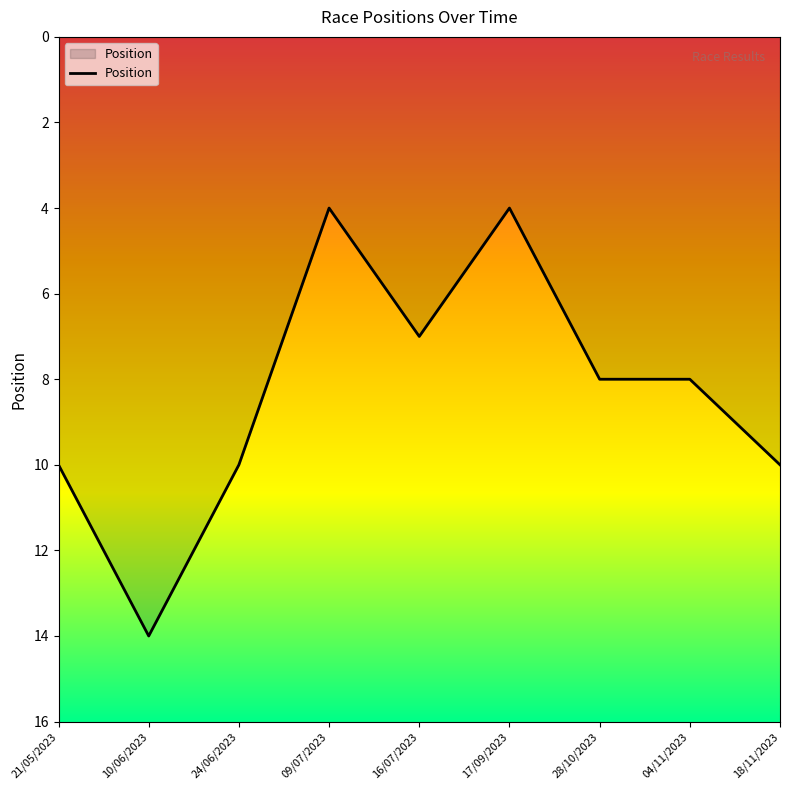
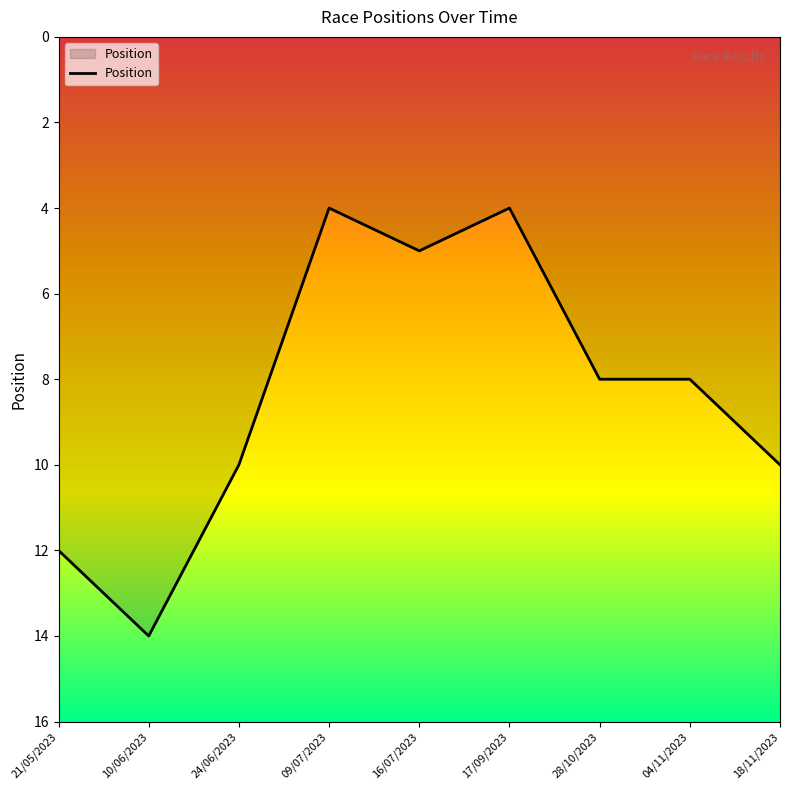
  {
-   "21/05/2023": 10,
+   "21/05/2023": 12,
    "10/06/2023": 14,
    "24/06/2023": 10,
    "09/07/2023": 4,
-   "16/07/2023": 7,
+   "16/07/2023": 5,
    "17/09/2023": 4,
    "28/10/2023": 8,
    "04/11/2023": 8,
    "18/11/2023": 10
  }
